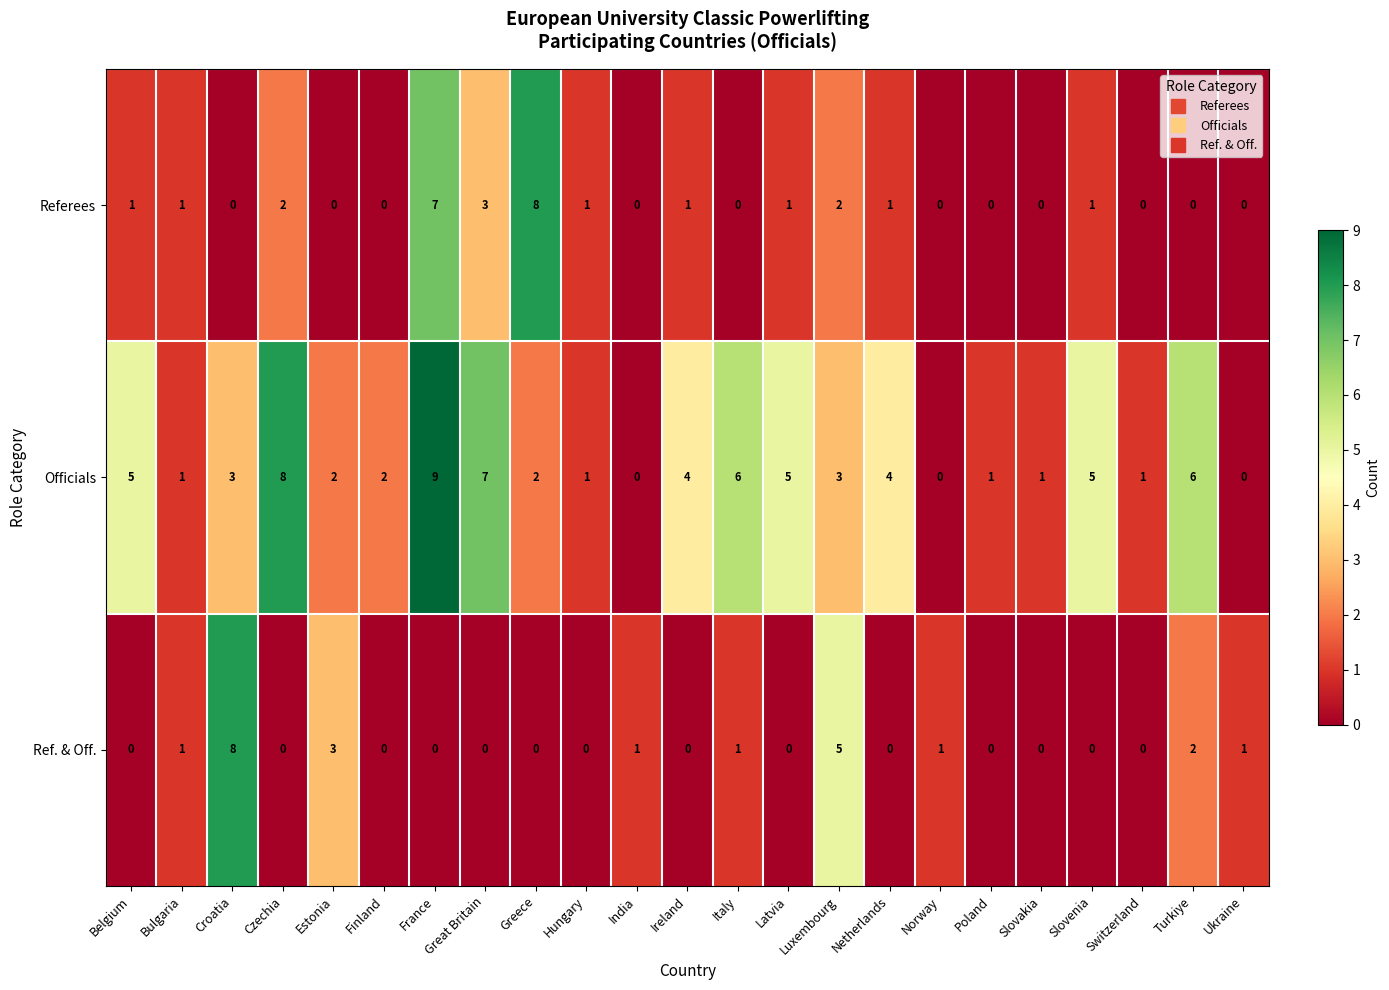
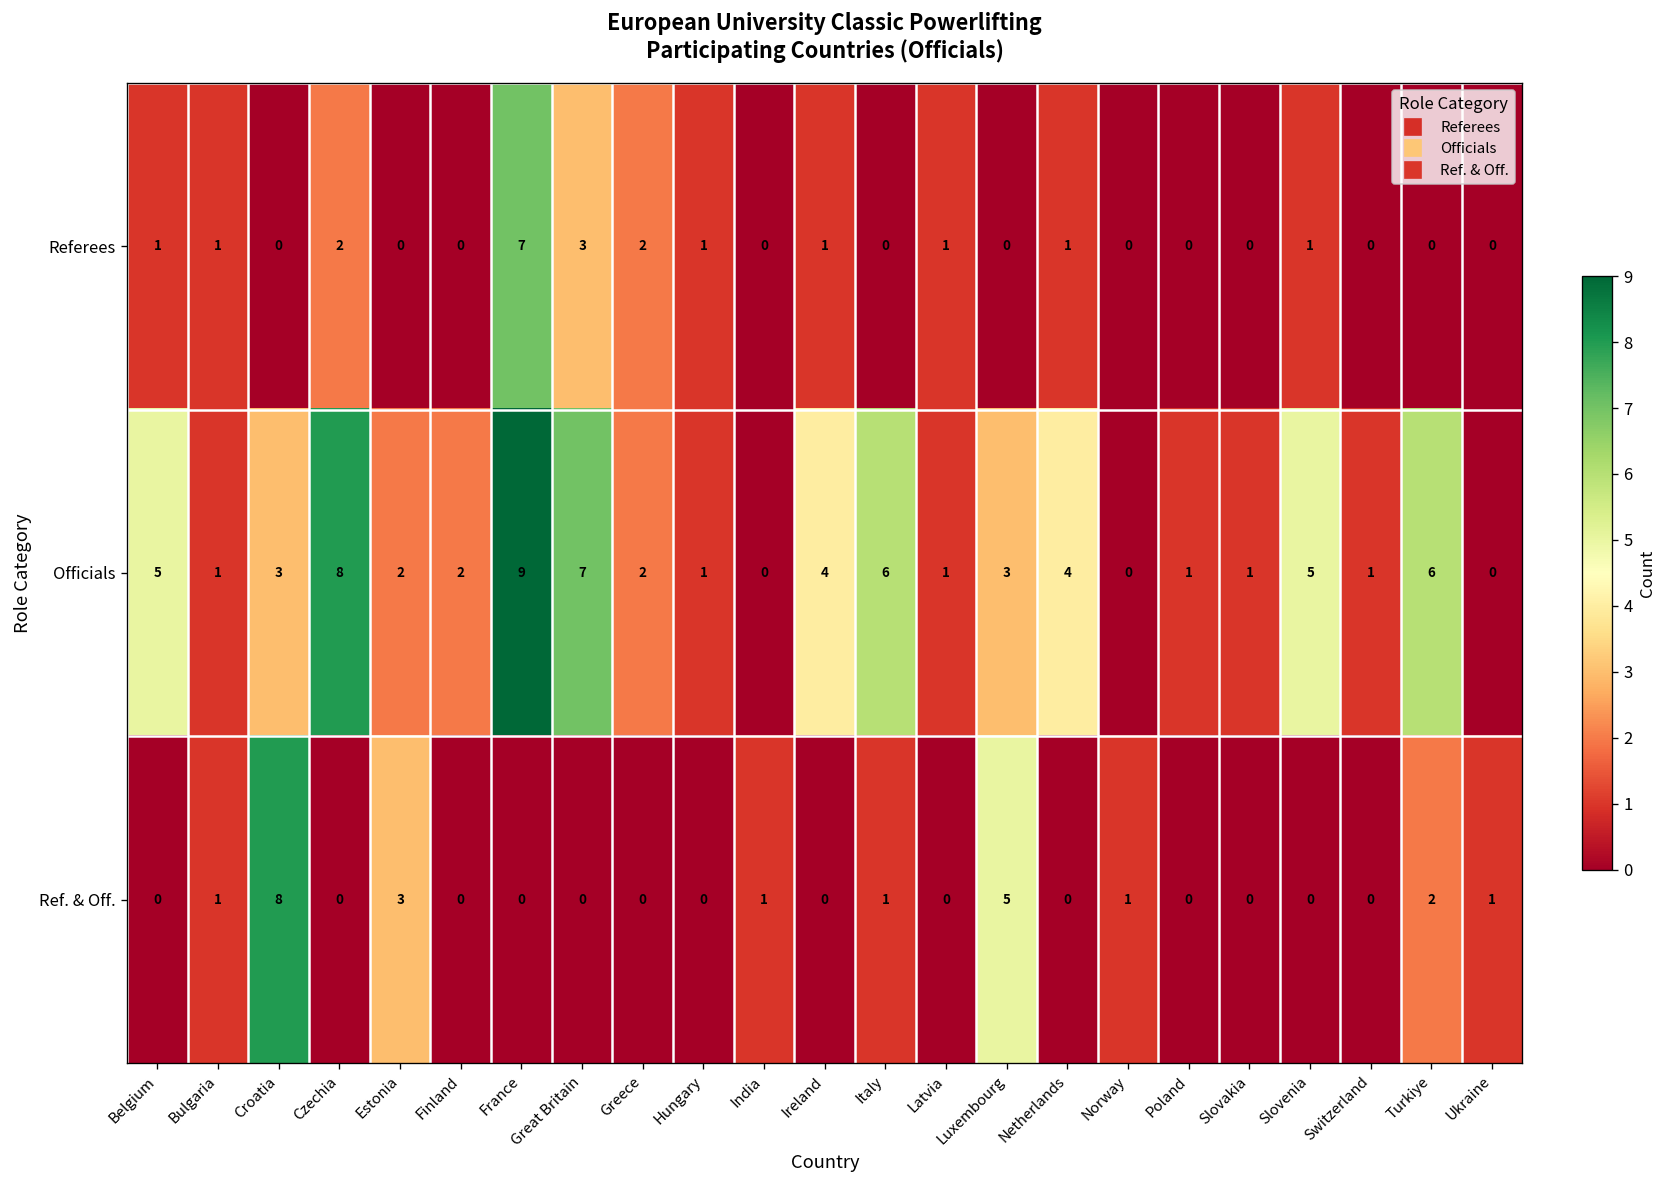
  {
    "Referees": {
      "Belgium": 1,
      "Bulgaria": 1,
      "Croatia": 0,
      "Czechia": 2,
      "Estonia": 0,
      "Finland": 0,
      "France": 7,
      "Great Britain": 3,
-     "Greece": 8,
+     "Greece": 2,
      "Hungary": 1,
      "India": 0,
      "Ireland": 1,
      "Italy": 0,
      "Latvia": 1,
-     "Luxembourg": 2,
+     "Luxembourg": 0,
      "Netherlands": 1,
      "Norway": 0,
      "Poland": 0,
      "Slovakia": 0,
      "Slovenia": 1,
      "Switzerland": 0,
      "Turkiye": 0,
      "Ukraine": 0
    },
    "Officials": {
      "Belgium": 5,
      "Bulgaria": 1,
      "Croatia": 3,
      "Czechia": 8,
      "Estonia": 2,
      "Finland": 2,
      "France": 9,
      "Great Britain": 7,
      "Greece": 2,
      "Hungary": 1,
      "India": 0,
      "Ireland": 4,
      "Italy": 6,
-     "Latvia": 5,
+     "Latvia": 1,
      "Luxembourg": 3,
      "Netherlands": 4,
      "Norway": 0,
      "Poland": 1,
      "Slovakia": 1,
      "Slovenia": 5,
      "Switzerland": 1,
      "Turkiye": 6,
      "Ukraine": 0
    },
    "Ref. & Off.": {
      "Belgium": 0,
      "Bulgaria": 1,
      "Croatia": 8,
      "Czechia": 0,
      "Estonia": 3,
      "Finland": 0,
      "France": 0,
      "Great Britain": 0,
      "Greece": 0,
      "Hungary": 0,
      "India": 1,
      "Ireland": 0,
      "Italy": 1,
      "Latvia": 0,
      "Luxembourg": 5,
      "Netherlands": 0,
      "Norway": 1,
      "Poland": 0,
      "Slovakia": 0,
      "Slovenia": 0,
      "Switzerland": 0,
      "Turkiye": 2,
      "Ukraine": 1
    }
  }
